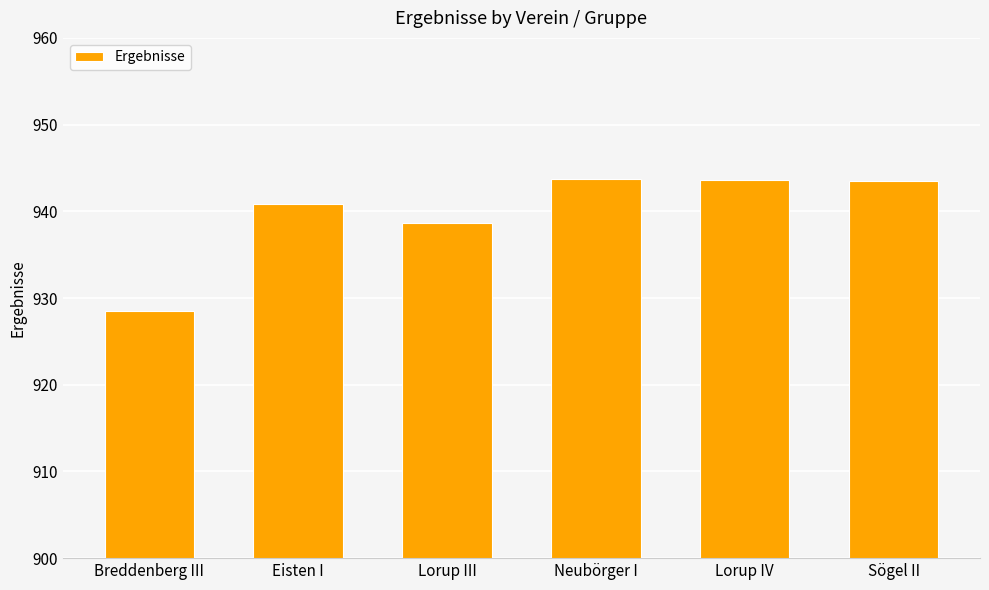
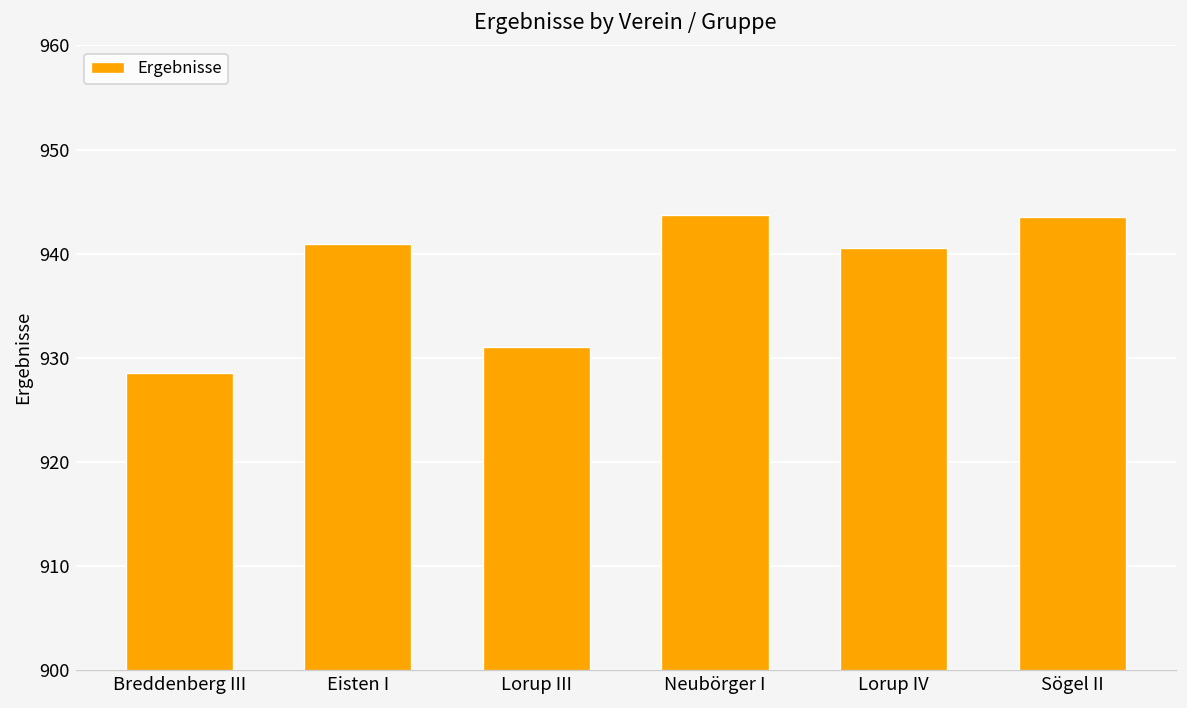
  {
    "Breddenberg III": 929,
    "Eisten I": 941,
-   "Lorup III": 939,
+   "Lorup III": 931,
    "Neubörger I": 944,
-   "Lorup IV": 944,
+   "Lorup IV": 941,
    "Sögel II": 944
  }
